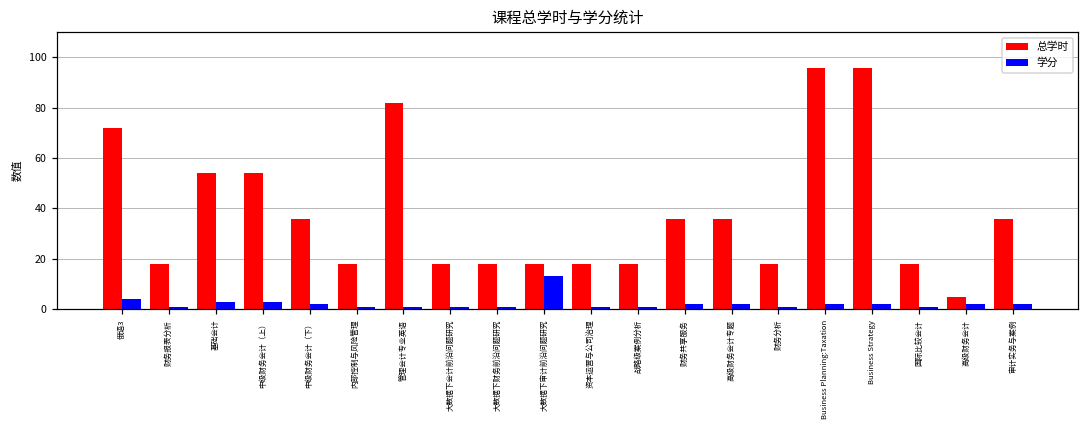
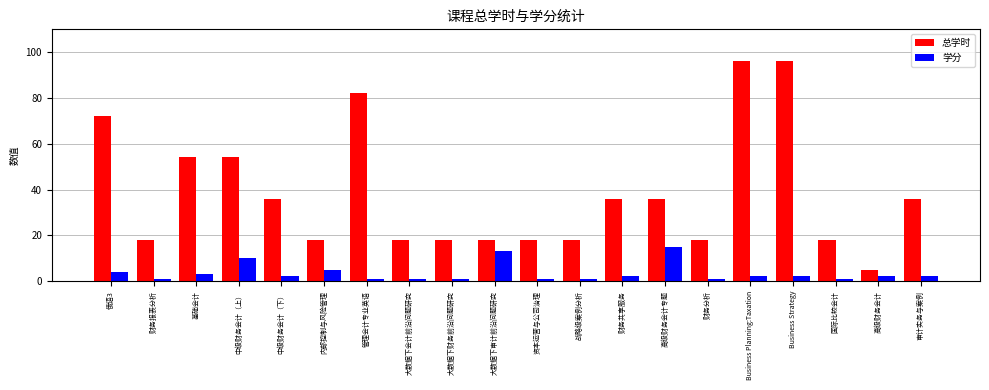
  {
    "总学时": {
      "俄语3": 72,
      "财务报表分析": 18,
      "基础会计": 54,
      "中级财务会计（上）": 54,
      "中级财务会计（下）": 36,
      "内部控制与风险管理": 18,
      "管理会计专业英语": 82,
      "大数据下会计前沿问题研究": 18,
      "大数据下财务前沿问题研究": 18,
      "大数据下审计前沿问题研究": 18,
      "资本运营与公司治理": 18,
      "战略级案例分析": 18,
      "财务共享服务": 36,
      "高级财务会计专题": 36,
      "财务分析": 18,
      "Business Planning:Taxation": 96,
      "Business Strategy": 96,
      "国际比较会计": 18,
      "高级财务会计": 5,
      "审计实务与案例": 36
    },
    "学分": {
      "俄语3": 4,
      "基础会计": 3,
-     "中级财务会计（上）": 3,
+     "中级财务会计（上）": 10,
      "中级财务会计（下）": 2,
-     "内部控制与风险管理": 1,
+     "内部控制与风险管理": 5,
      "大数据下审计前沿问题研究": 13,
      "财务共享服务": 2,
-     "高级财务会计专题": 2,
+     "高级财务会计专题": 15,
      "Business Planning:Taxation": 2,
      "Business Strategy": 2,
      "高级财务会计": 2,
      "审计实务与案例": 2
    }
  }
